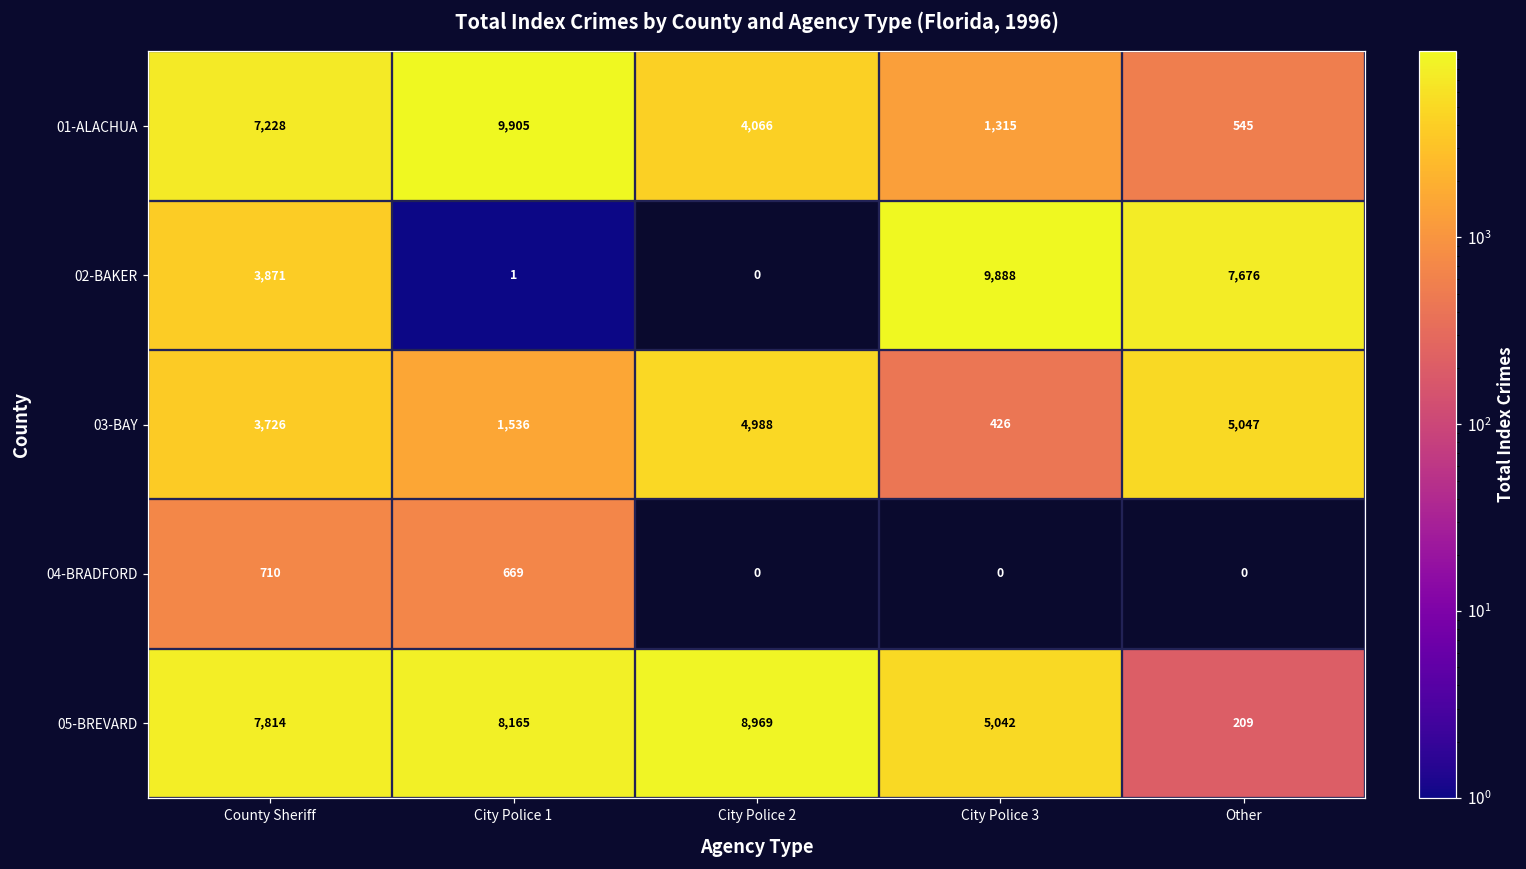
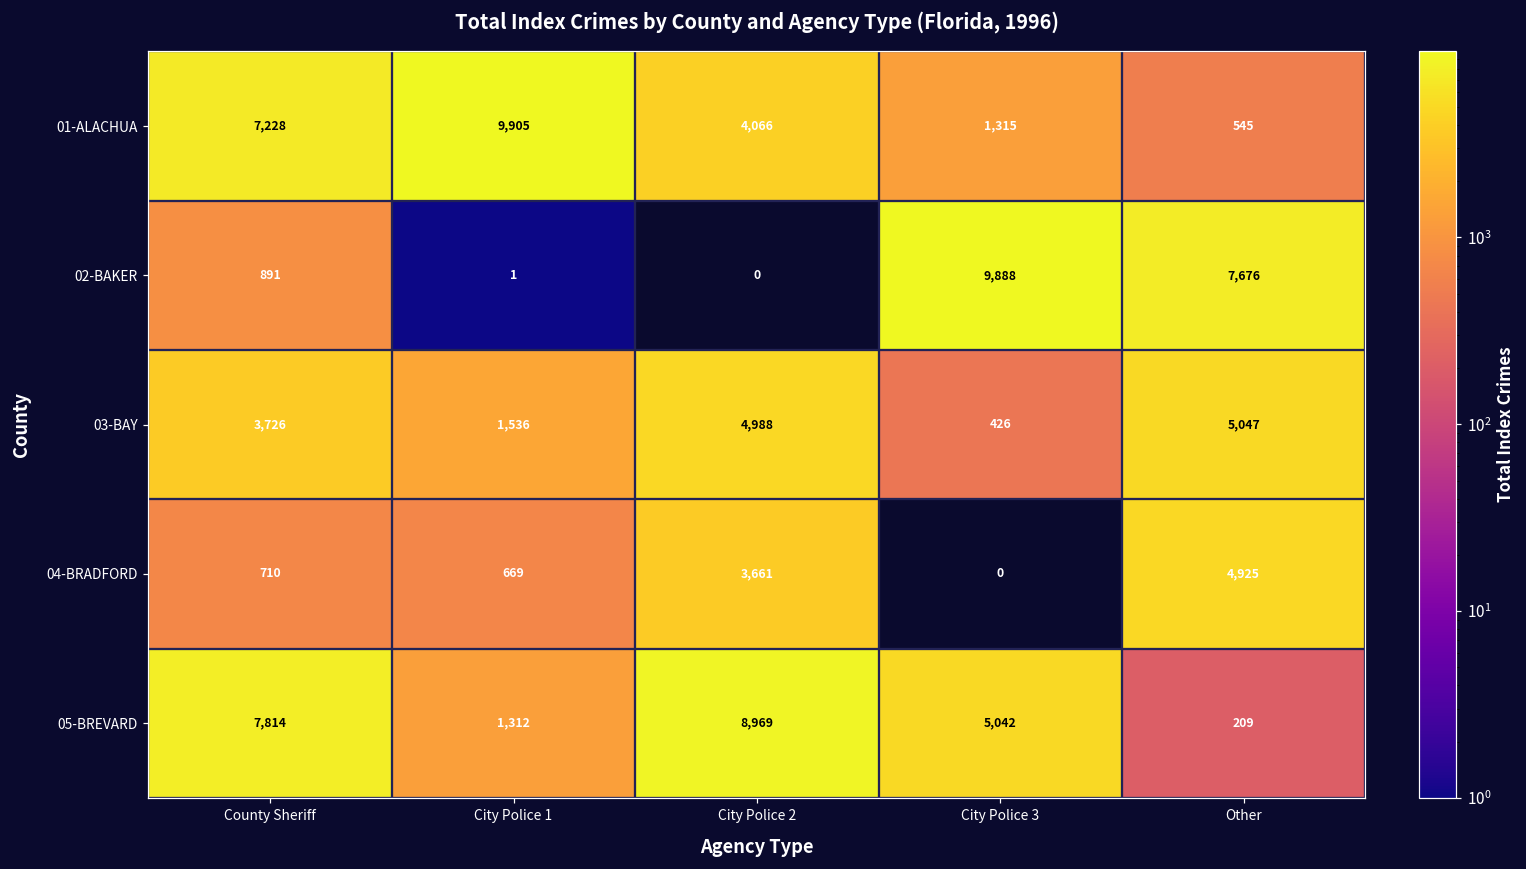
  {
    "01-ALACHUA": {
      "County Sheriff": "7,228",
      "City Police 1": "9,905",
      "City Police 2": "4,066",
      "City Police 3": "1,315",
      "Other": "545"
    },
    "02-BAKER": {
-     "County Sheriff": "3,871",
+     "County Sheriff": "891",
      "City Police 1": "1",
      "City Police 2": "0",
      "City Police 3": "9,888",
      "Other": "7,676"
    },
    "03-BAY": {
      "County Sheriff": "3,726",
      "City Police 1": "1,536",
      "City Police 2": "4,988",
      "City Police 3": "426",
      "Other": "5,047"
    },
    "04-BRADFORD": {
      "County Sheriff": "710",
      "City Police 1": "669",
-     "City Police 2": "0",
+     "City Police 2": "3,661",
      "City Police 3": "0",
-     "Other": "0"
+     "Other": "4,925"
    },
    "05-BREVARD": {
      "County Sheriff": "7,814",
-     "City Police 1": "8,165",
+     "City Police 1": "1,312",
      "City Police 2": "8,969",
      "City Police 3": "5,042",
      "Other": "209"
    }
  }
